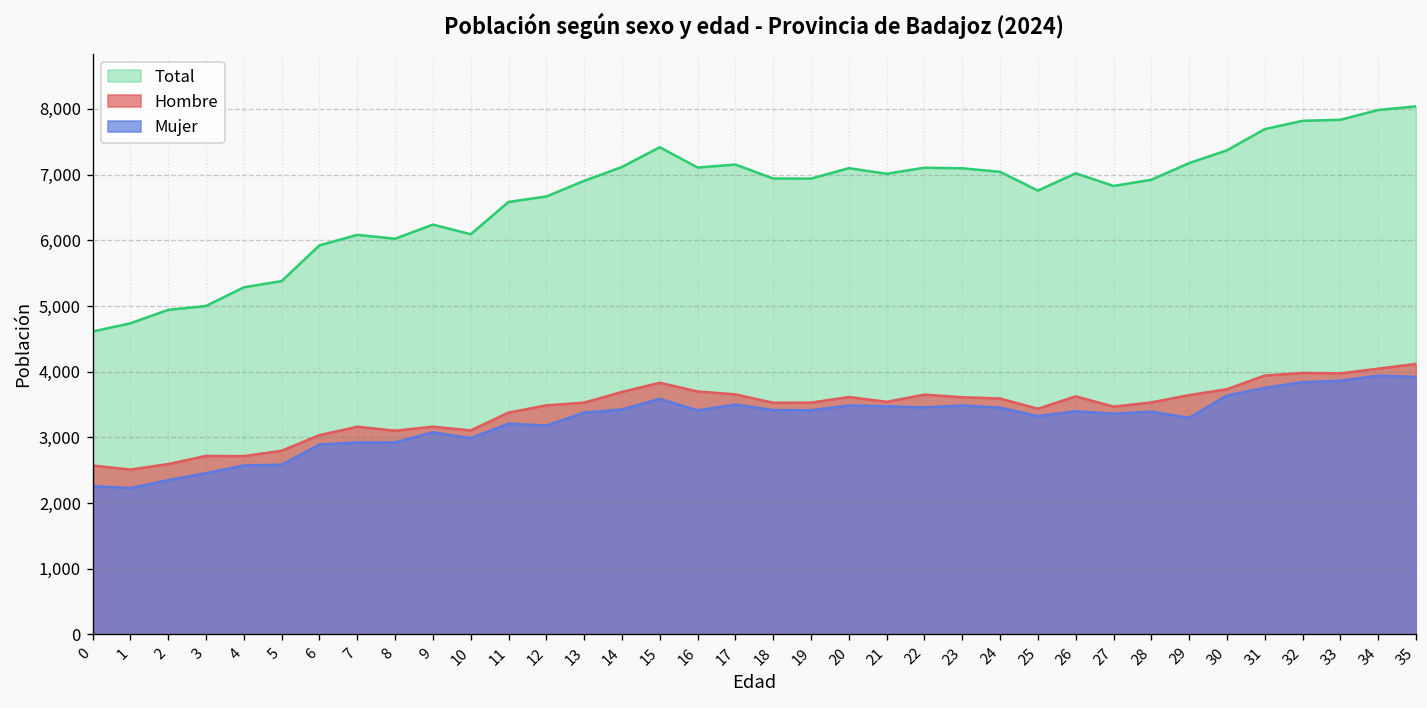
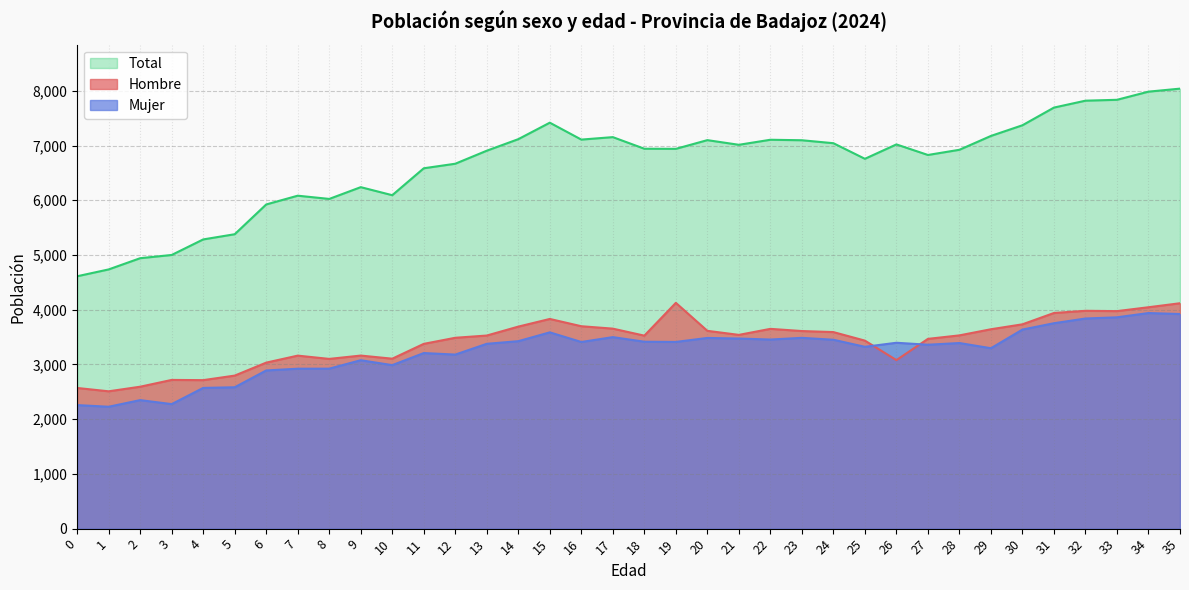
  {
    "Total": {
      "0": "4,600",
      "1": "4,700",
      "2": "4,900",
      "3": "5,000",
      "4": "5,300",
      "5": "5,400",
      "6": "5,900",
      "7": "6,100",
      "8": "6,000",
      "9": "6,200",
      "10": "6,100",
      "11": "6,600",
      "12": "6,700",
      "13": "6,900",
      "14": "7,100",
      "15": "7,400",
      "16": "7,100",
      "17": "7,200",
      "18": "6,900",
      "19": "6,900",
      "20": "7,100",
      "21": "7,000",
      "22": "7,100",
      "23": "7,100",
      "24": "7,000",
      "25": "6,800",
      "26": "7,000",
      "27": "6,800",
      "28": "6,900",
      "29": "7,200",
      "30": "7,400",
      "31": "7,700",
      "32": "7,800",
      "33": "7,800",
      "34": "8,000",
      "35": "8,000"
    },
    "Hombre": {
      "0": "2,600",
      "1": "2,500",
      "2": "2,600",
      "3": "2,700",
      "4": "2,700",
      "5": "2,800",
      "6": "3,000",
      "7": "3,200",
      "8": "3,100",
      "9": "3,200",
      "10": "3,100",
      "11": "3,400",
      "12": "3,500",
      "13": "3,500",
      "14": "3,700",
      "15": "3,800",
      "16": "3,700",
      "17": "3,700",
      "18": "3,500",
-     "19": "3,500",
+     "19": "4,100",
      "20": "3,600",
      "21": "3,500",
      "22": "3,700",
      "23": "3,600",
      "24": "3,600",
      "25": "3,400",
-     "26": "3,600",
+     "26": "3,100",
      "27": "3,500",
      "28": "3,500",
      "29": "3,600",
      "30": "3,700",
      "31": "3,900",
      "32": "4,000",
      "33": "4,000",
      "34": "4,000",
      "35": "4,100"
    },
    "Mujer": {
      "0": "2,300",
      "1": "2,200",
      "2": "2,300",
-     "3": "2,500",
+     "3": "2,300",
      "4": "2,600",
      "5": "2,600",
      "6": "2,900",
      "7": "2,900",
      "8": "2,900",
      "9": "3,100",
      "10": "3,000",
      "11": "3,200",
      "12": "3,200",
      "13": "3,400",
      "14": "3,400",
      "15": "3,600",
      "16": "3,400",
      "17": "3,500",
      "18": "3,400",
      "19": "3,400",
      "20": "3,500",
      "21": "3,500",
      "22": "3,500",
      "23": "3,500",
      "24": "3,500",
      "25": "3,300",
      "26": "3,400",
      "27": "3,400",
      "28": "3,400",
      "29": "3,300",
      "30": "3,600",
      "31": "3,800",
      "32": "3,800",
      "33": "3,900",
      "34": "3,900",
      "35": "3,900"
    }
  }
